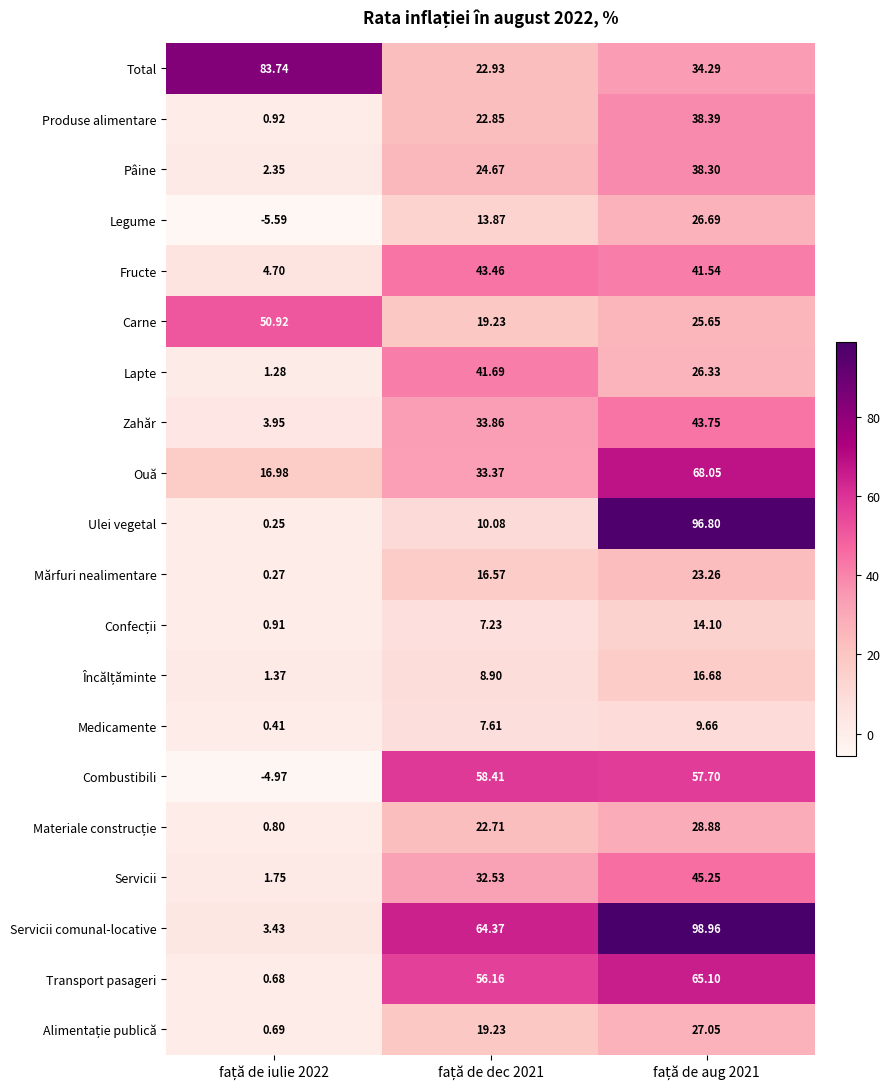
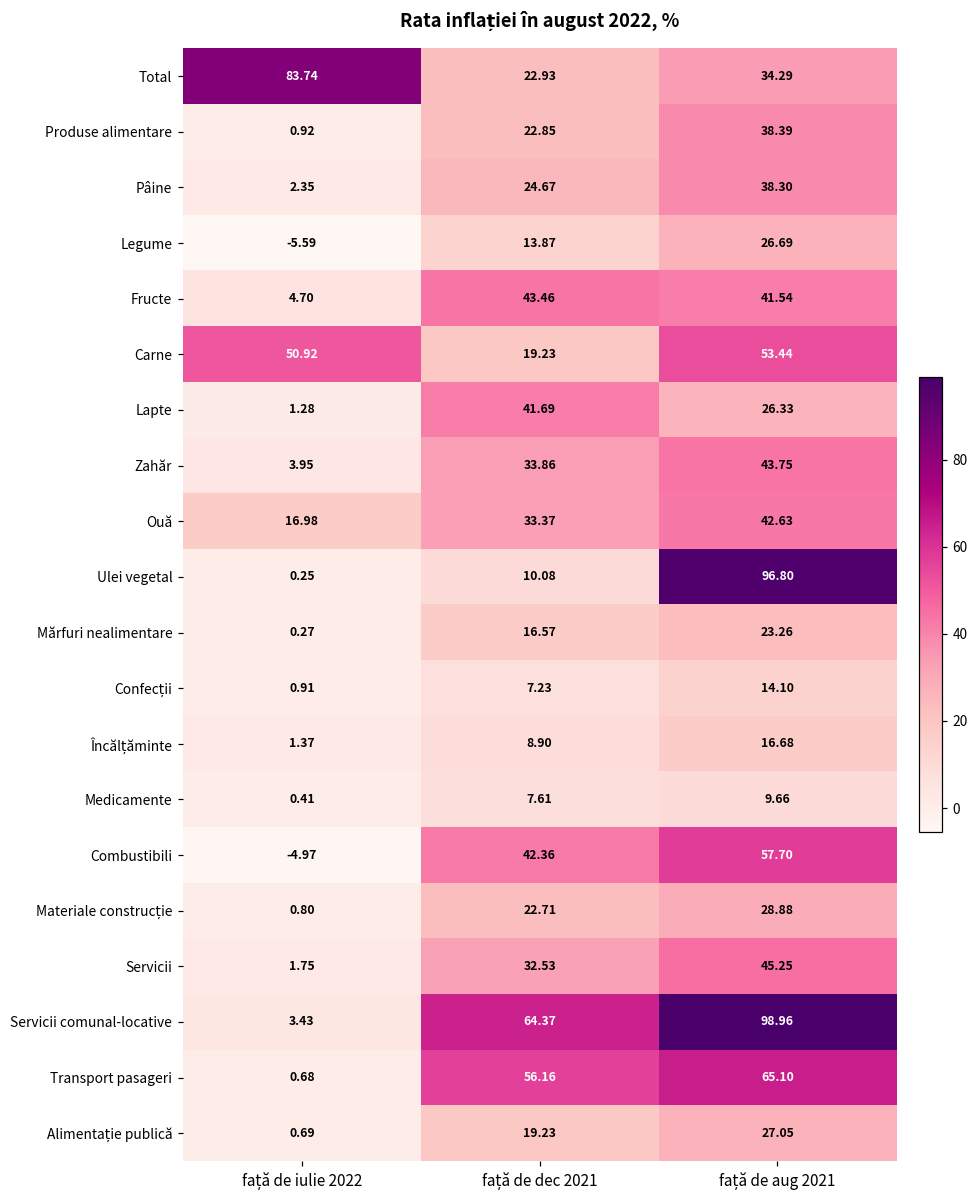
  {
    "Total": {
      "față de iulie 2022": 83.74,
      "față de dec 2021": 22.93,
      "față de aug 2021": 34.29
    },
    "Produse alimentare": {
      "față de iulie 2022": 0.92,
      "față de dec 2021": 22.85,
      "față de aug 2021": 38.39
    },
    "Pâine": {
      "față de iulie 2022": 2.35,
      "față de dec 2021": 24.67,
      "față de aug 2021": 38.30
    },
    "Legume": {
      "față de iulie 2022": -5.59,
      "față de dec 2021": 13.87,
      "față de aug 2021": 26.69
    },
    "Fructe": {
      "față de iulie 2022": 4.70,
      "față de dec 2021": 43.46,
      "față de aug 2021": 41.54
    },
    "Carne": {
      "față de iulie 2022": 50.92,
      "față de dec 2021": 19.23,
-     "față de aug 2021": 25.65
+     "față de aug 2021": 53.44
    },
    "Lapte": {
      "față de iulie 2022": 1.28,
      "față de dec 2021": 41.69,
      "față de aug 2021": 26.33
    },
    "Zahăr": {
      "față de iulie 2022": 3.95,
      "față de dec 2021": 33.86,
      "față de aug 2021": 43.75
    },
    "Ouă": {
      "față de iulie 2022": 16.98,
      "față de dec 2021": 33.37,
-     "față de aug 2021": 68.05
+     "față de aug 2021": 42.63
    },
    "Ulei vegetal": {
      "față de iulie 2022": 0.25,
      "față de dec 2021": 10.08,
      "față de aug 2021": 96.80
    },
    "Mărfuri nealimentare": {
      "față de iulie 2022": 0.27,
      "față de dec 2021": 16.57,
      "față de aug 2021": 23.26
    },
    "Confecții": {
      "față de iulie 2022": 0.91,
      "față de dec 2021": 7.23,
      "față de aug 2021": 14.10
    },
    "Încălțăminte": {
      "față de iulie 2022": 1.37,
      "față de dec 2021": 8.90,
      "față de aug 2021": 16.68
    },
    "Medicamente": {
      "față de iulie 2022": 0.41,
      "față de dec 2021": 7.61,
      "față de aug 2021": 9.66
    },
    "Combustibili": {
      "față de iulie 2022": -4.97,
-     "față de dec 2021": 58.41,
+     "față de dec 2021": 42.36,
      "față de aug 2021": 57.70
    },
    "Materiale construcție": {
      "față de iulie 2022": 0.80,
      "față de dec 2021": 22.71,
      "față de aug 2021": 28.88
    },
    "Servicii": {
      "față de iulie 2022": 1.75,
      "față de dec 2021": 32.53,
      "față de aug 2021": 45.25
    },
    "Servicii comunal-locative": {
      "față de iulie 2022": 3.43,
      "față de dec 2021": 64.37,
      "față de aug 2021": 98.96
    },
    "Transport pasageri": {
      "față de iulie 2022": 0.68,
      "față de dec 2021": 56.16,
      "față de aug 2021": 65.10
    },
    "Alimentație publică": {
      "față de iulie 2022": 0.69,
      "față de dec 2021": 19.23,
      "față de aug 2021": 27.05
    }
  }
